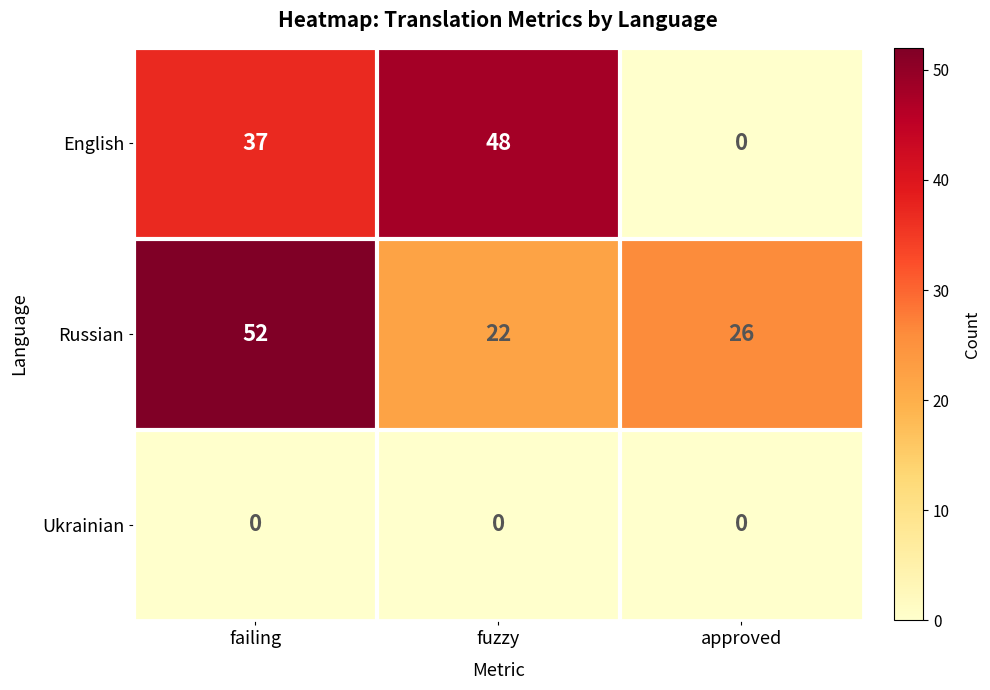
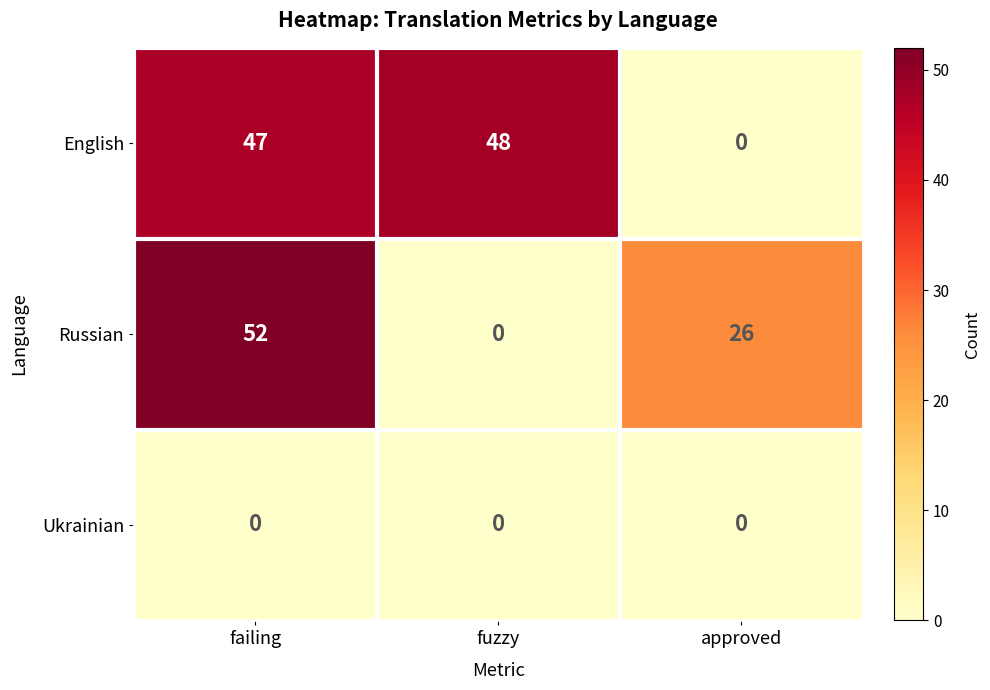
  {
    "English": {
-     "failing": 37,
+     "failing": 47,
      "fuzzy": 48,
      "approved": 0
    },
    "Russian": {
      "failing": 52,
-     "fuzzy": 22,
+     "fuzzy": 0,
      "approved": 26
    },
    "Ukrainian": {
      "failing": 0,
      "fuzzy": 0,
      "approved": 0
    }
  }
